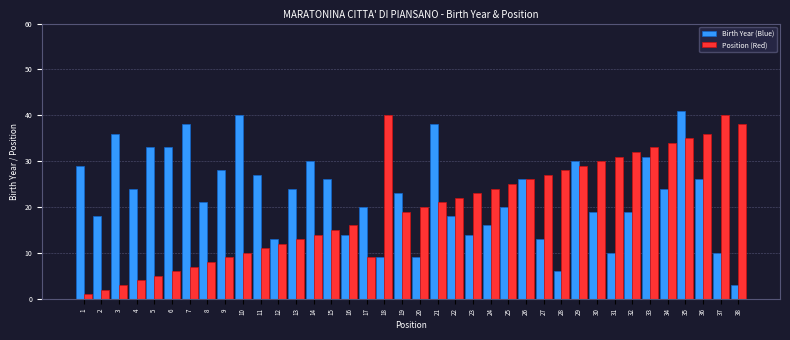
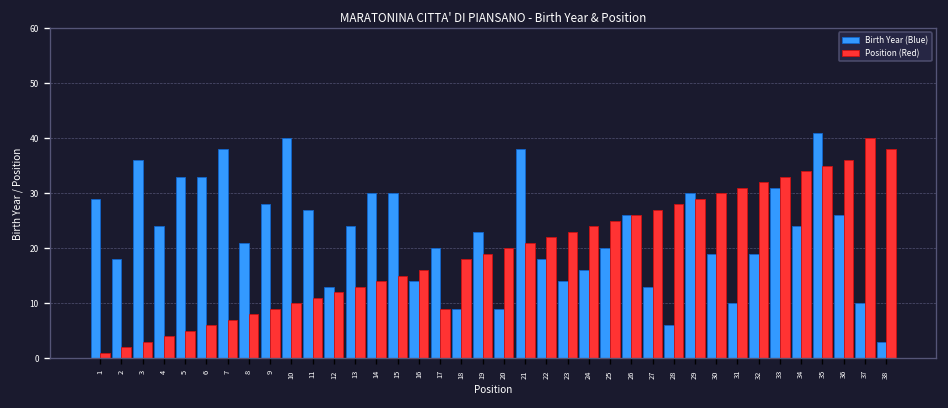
  {
    "Birth Year (Blue)": {
      "1": 29,
      "2": 18,
      "3": 36,
      "4": 24,
      "5": 33,
      "6": 33,
      "7": 38,
      "8": 21,
      "9": 28,
      "10": 40,
      "11": 27,
      "12": 13,
      "13": 24,
      "14": 30,
-     "15": 26,
+     "15": 30,
      "16": 14,
      "17": 20,
      "18": 9,
      "19": 23,
      "20": 9,
      "21": 38,
      "22": 18,
      "23": 14,
      "24": 16,
      "25": 20,
      "26": 26,
      "27": 13,
      "28": 6,
      "29": 30,
      "30": 19,
      "31": 10,
      "32": 19,
      "33": 31,
      "34": 24,
      "35": 41,
      "36": 26,
      "37": 10,
      "38": 3
    },
    "Position (Red)": {
      "1": 1,
      "2": 2,
      "3": 3,
      "4": 4,
      "5": 5,
      "6": 6,
      "7": 7,
      "8": 8,
      "9": 9,
      "10": 10,
      "11": 11,
      "12": 12,
      "13": 13,
      "14": 14,
      "15": 15,
      "16": 16,
      "17": 9,
-     "18": 40,
+     "18": 18,
      "19": 19,
      "20": 20,
      "21": 21,
      "22": 22,
      "23": 23,
      "24": 24,
      "25": 25,
      "26": 26,
      "27": 27,
      "28": 28,
      "29": 29,
      "30": 30,
      "31": 31,
      "32": 32,
      "33": 33,
      "34": 34,
      "35": 35,
      "36": 36,
      "37": 40,
      "38": 38
    }
  }
